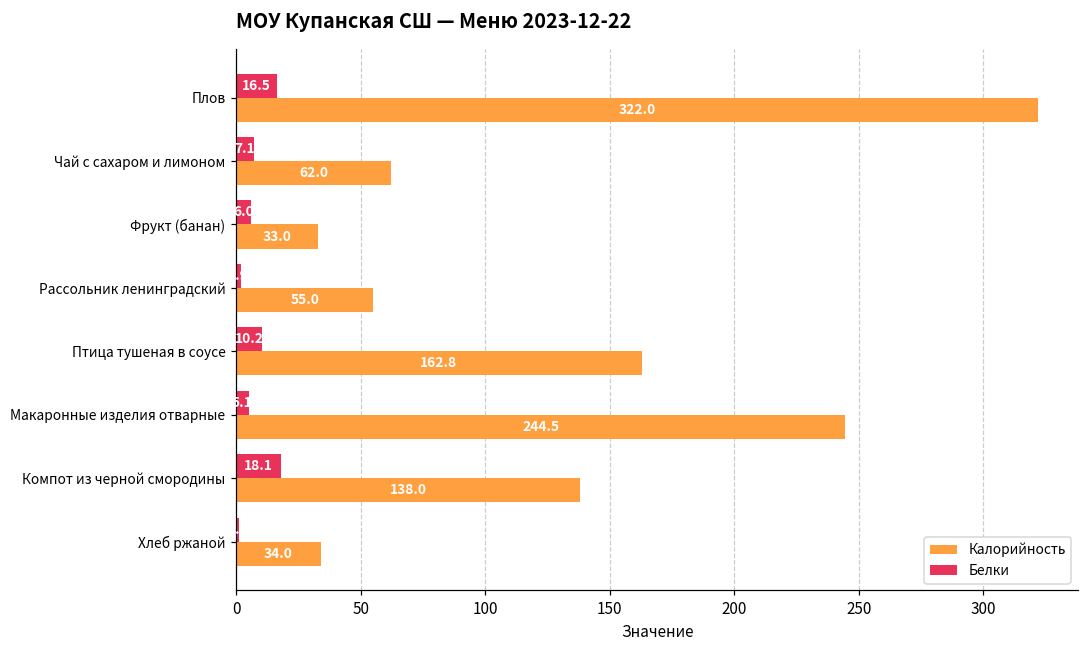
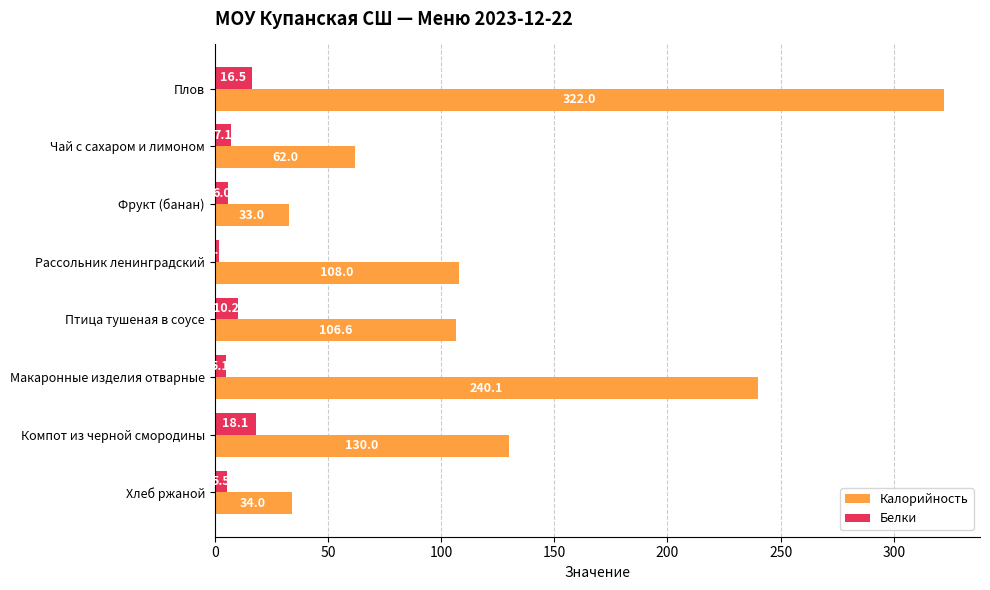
  {
    "Калорийность": {
      "Плов": 322.0,
      "Чай с сахаром и лимоном": 62.0,
      "Фрукт (банан)": 33.0,
-     "Рассольник ленинградский": 55.0,
-     "Птица тушеная в соусе": 162.8,
-     "Макаронные изделия отварные": 244.5,
-     "Компот из черной смородины": 138.0,
+     "Рассольник ленинградский": 108.0,
+     "Птица тушеная в соусе": 106.6,
+     "Макаронные изделия отварные": 240.1,
+     "Компот из черной смородины": 130.0,
      "Хлеб ржаной": 34.0
    },
    "Белки": {
      "Рассольник ленинградский": 2,
-     "Хлеб ржаной": 1
+     "Хлеб ржаной": 6
    }
  }
